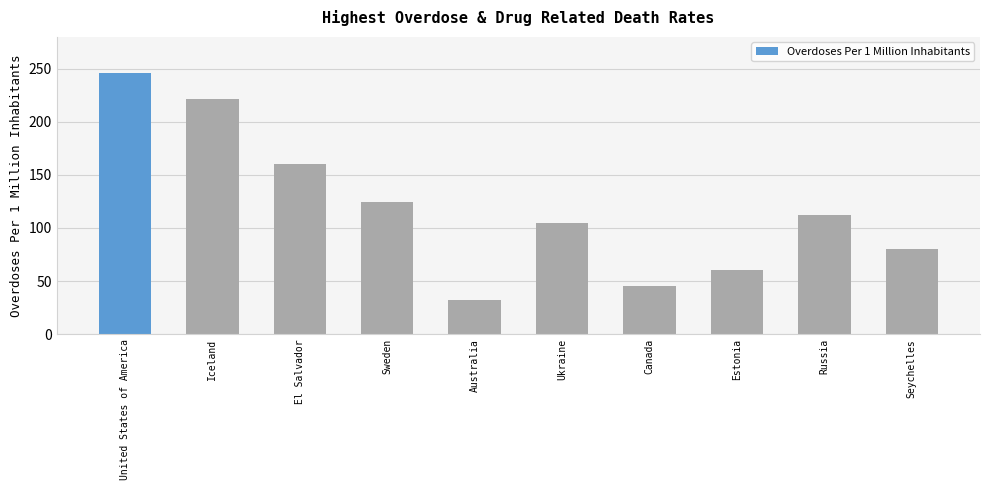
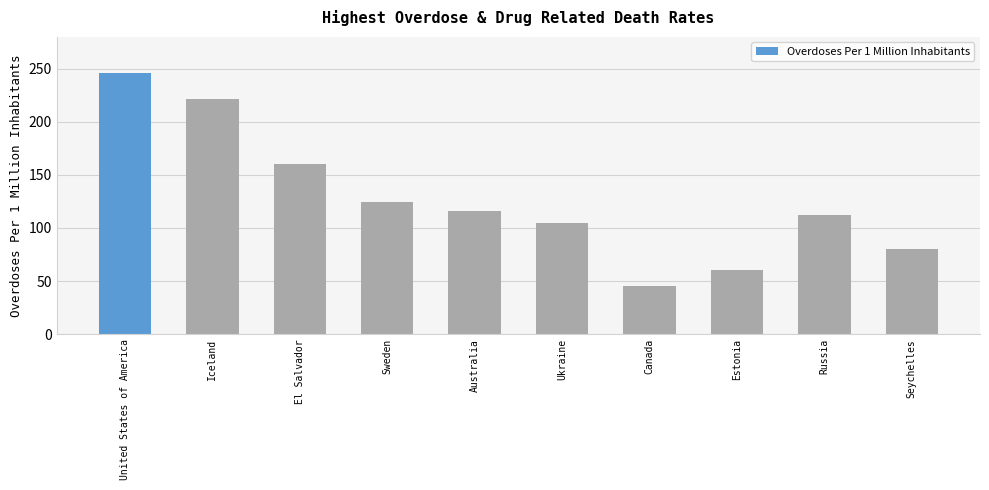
  {
    "United States of America": 246,
    "Iceland": 221,
    "El Salvador": 160,
    "Sweden": 125,
-   "Australia": 33,
+   "Australia": 116,
    "Ukraine": 105,
    "Canada": 45,
    "Estonia": 60,
    "Russia": 112,
    "Seychelles": 80
  }
